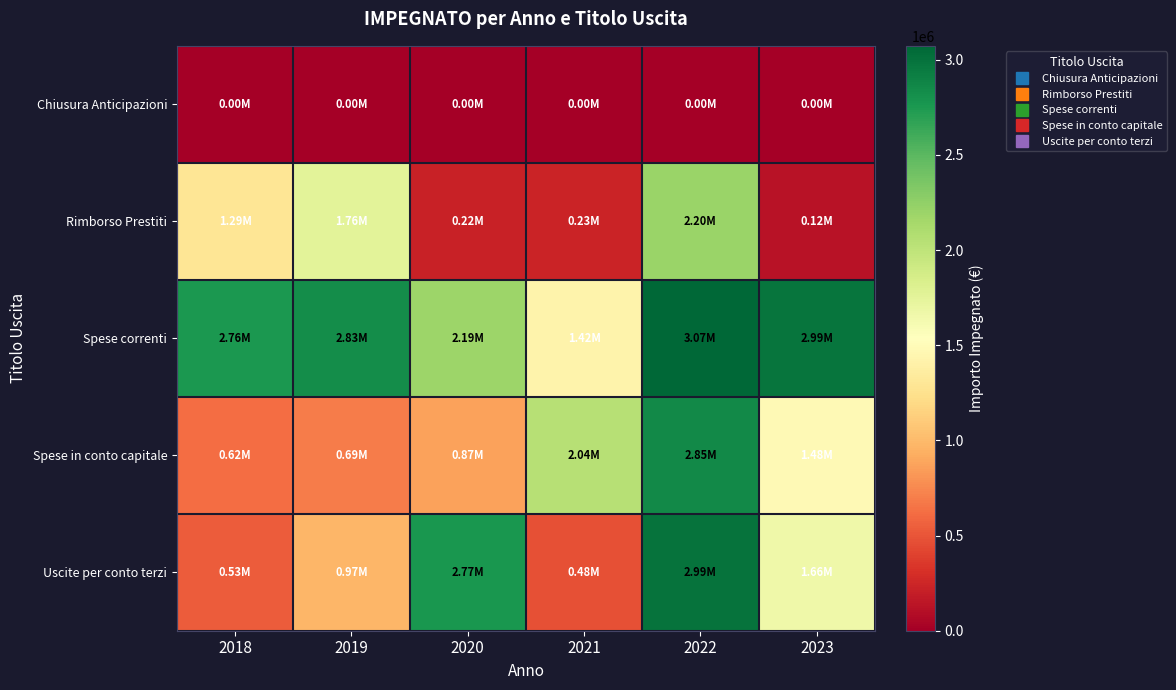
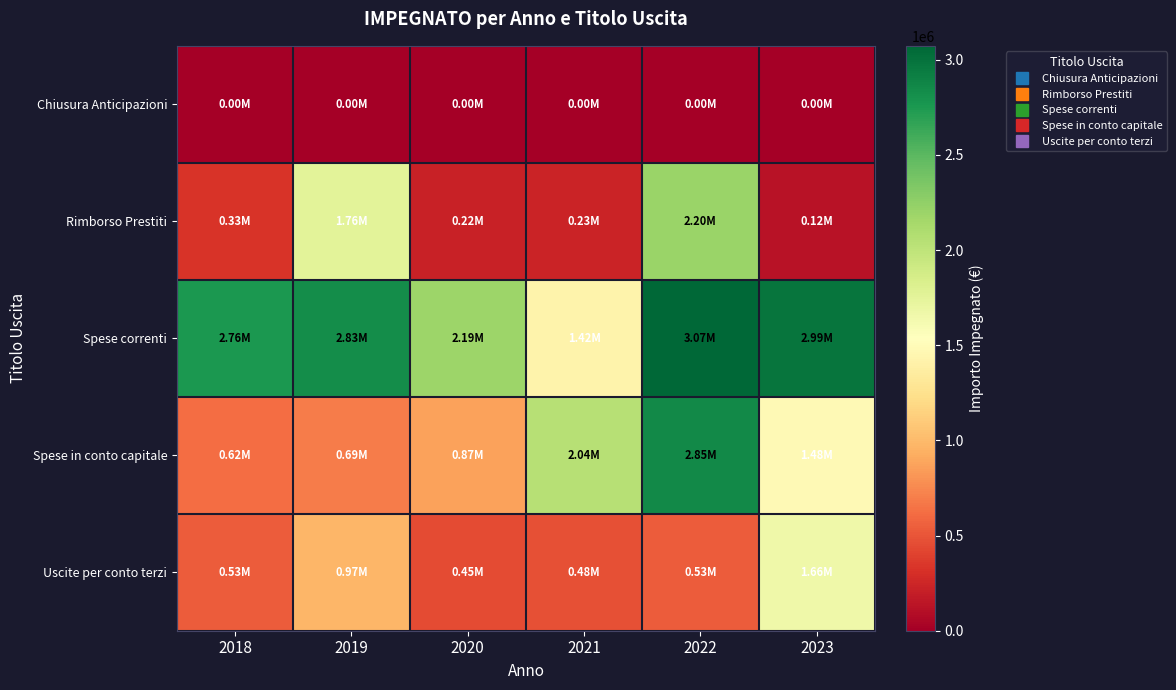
  {
    "Chiusura Anticipazioni": {
      "2018": "0.00M",
      "2019": "0.00M",
      "2020": "0.00M",
      "2021": "0.00M",
      "2022": "0.00M",
      "2023": "0.00M"
    },
    "Rimborso Prestiti": {
-     "2018": "1.29M",
+     "2018": "0.33M",
      "2019": "1.76M",
      "2020": "0.22M",
      "2021": "0.23M",
      "2022": "2.20M",
      "2023": "0.12M"
    },
    "Spese correnti": {
      "2018": "2.76M",
      "2019": "2.83M",
      "2020": "2.19M",
      "2021": "1.42M",
      "2022": "3.07M",
      "2023": "2.99M"
    },
    "Spese in conto capitale": {
      "2018": "0.62M",
      "2019": "0.69M",
      "2020": "0.87M",
      "2021": "2.04M",
      "2022": "2.85M",
      "2023": "1.48M"
    },
    "Uscite per conto terzi": {
      "2018": "0.53M",
      "2019": "0.97M",
-     "2020": "2.77M",
+     "2020": "0.45M",
      "2021": "0.48M",
-     "2022": "2.99M",
+     "2022": "0.53M",
      "2023": "1.66M"
    }
  }
